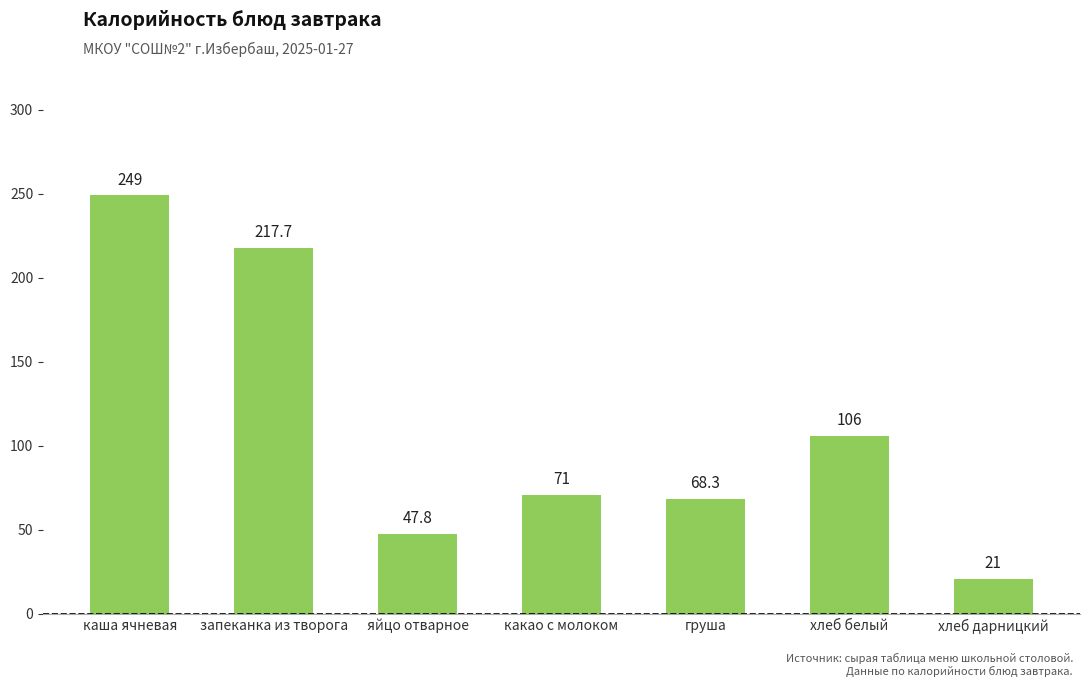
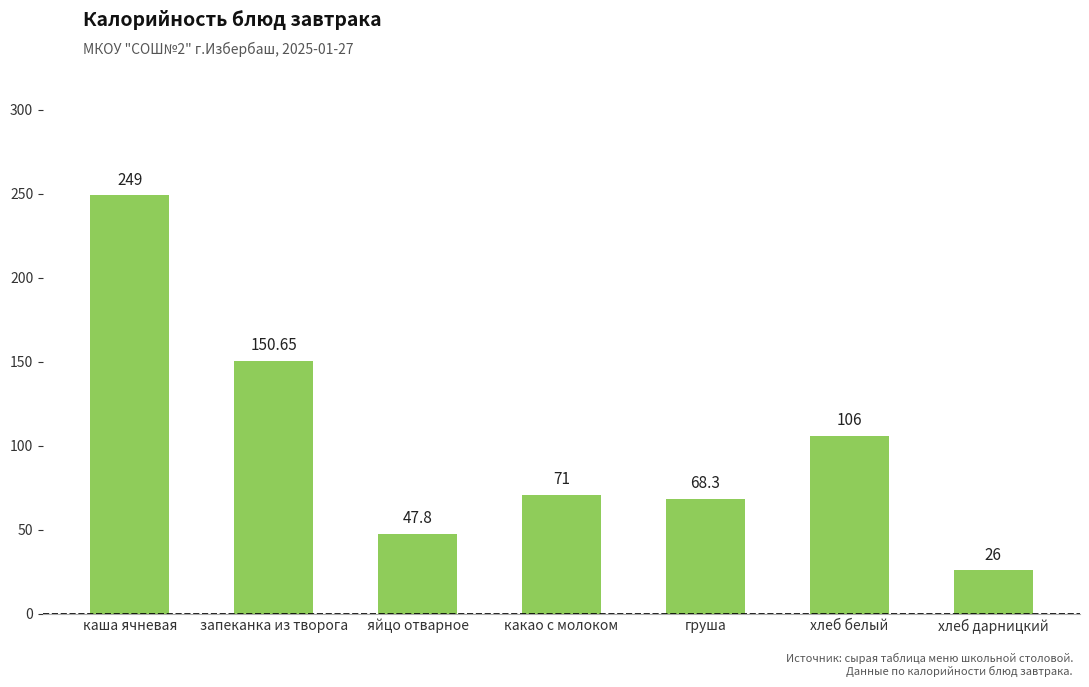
  {
    "каша ячневая": 249,
-   "запеканка из творога": 217.7,
+   "запеканка из творога": 150.65,
    "яйцо отварное": 47.8,
    "какао с молоком": 71,
    "груша": 68.3,
    "хлеб белый": 106,
-   "хлеб дарницкий": 21
+   "хлеб дарницкий": 26
  }
